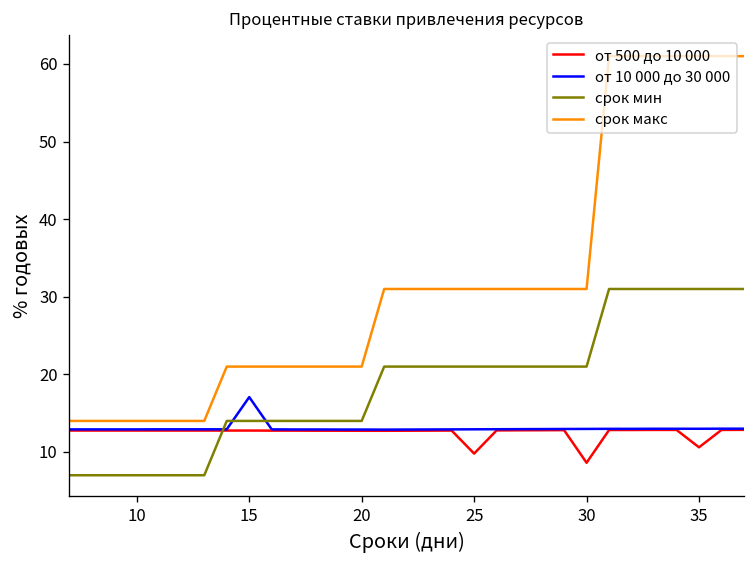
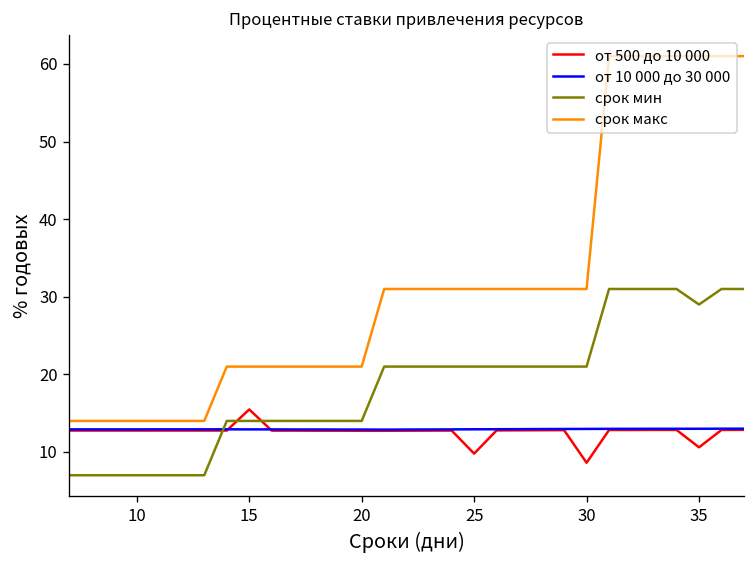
  {
    "от 500 до 10 000": {
-     "15": 13,
+     "15": 15,
      "25": 10,
      "30": 9,
      "35": 11
    },
    "от 10 000 до 30 000": {
-     "15": 17,
+     "15": 13,
      "25": 13,
      "30": 13,
      "35": 13
    },
    "срок мин": {
      "10": 7,
      "15": 14,
      "20": 14,
      "25": 21,
      "30": 21,
-     "35": 31
+     "35": 29
    },
    "срок макс": {
      "10": 14,
      "15": 21,
      "20": 21,
      "25": 31,
      "30": 31
    }
  }
